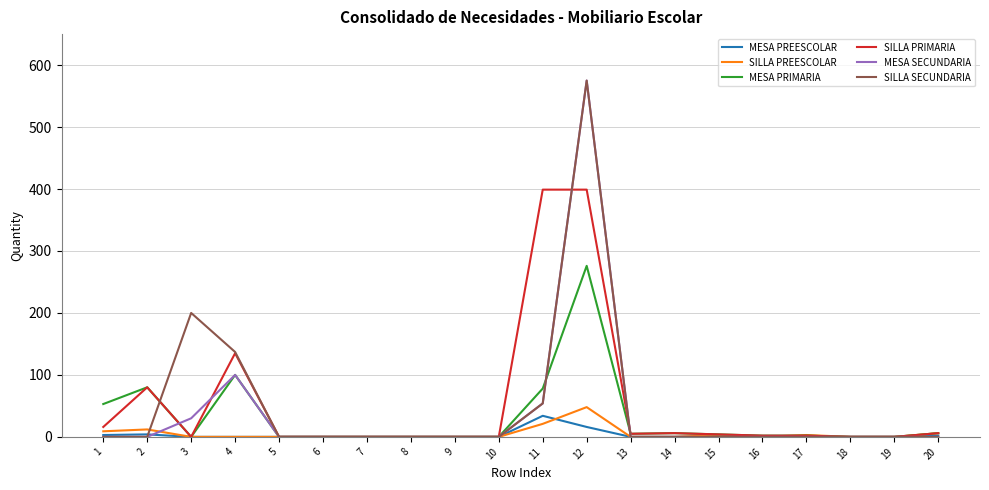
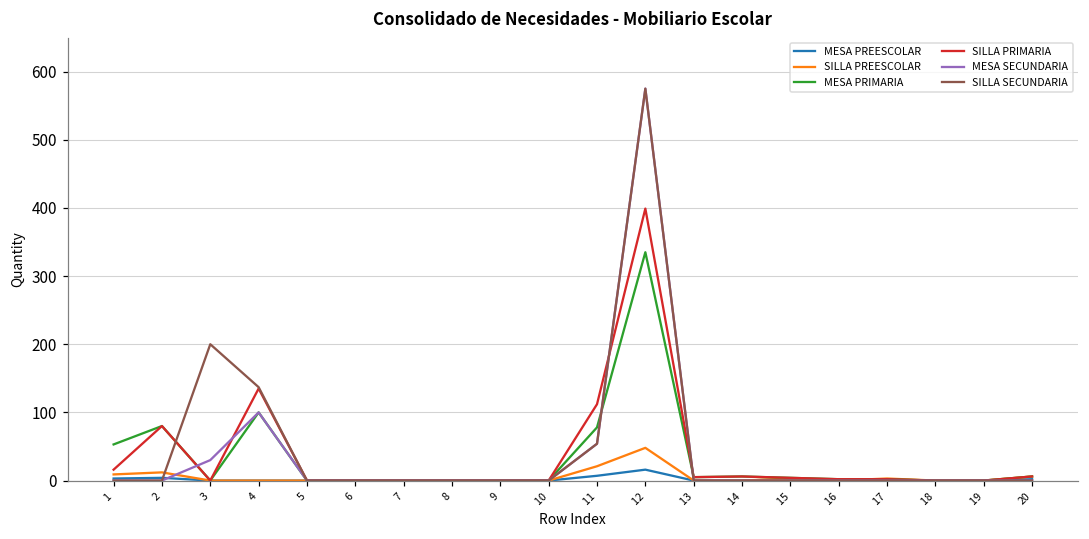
  {
    "MESA PREESCOLAR": {
-     "11": 30,
+     "11": 10,
      "12": 20
    },
    "SILLA PREESCOLAR": {
      "1": 10,
      "2": 10,
      "11": 20,
      "12": 50
    },
    "MESA PRIMARIA": {
      "1": 50,
      "11": 80,
-     "12": 280
+     "12": 340
    },
    "SILLA PRIMARIA": {
      "1": 20,
-     "11": 400,
+     "11": 110,
      "12": 400
    },
    "MESA SECUNDARIA": {
      "3": 30
    },
    "SILLA SECUNDARIA": {
      "3": 200
    }
  }
